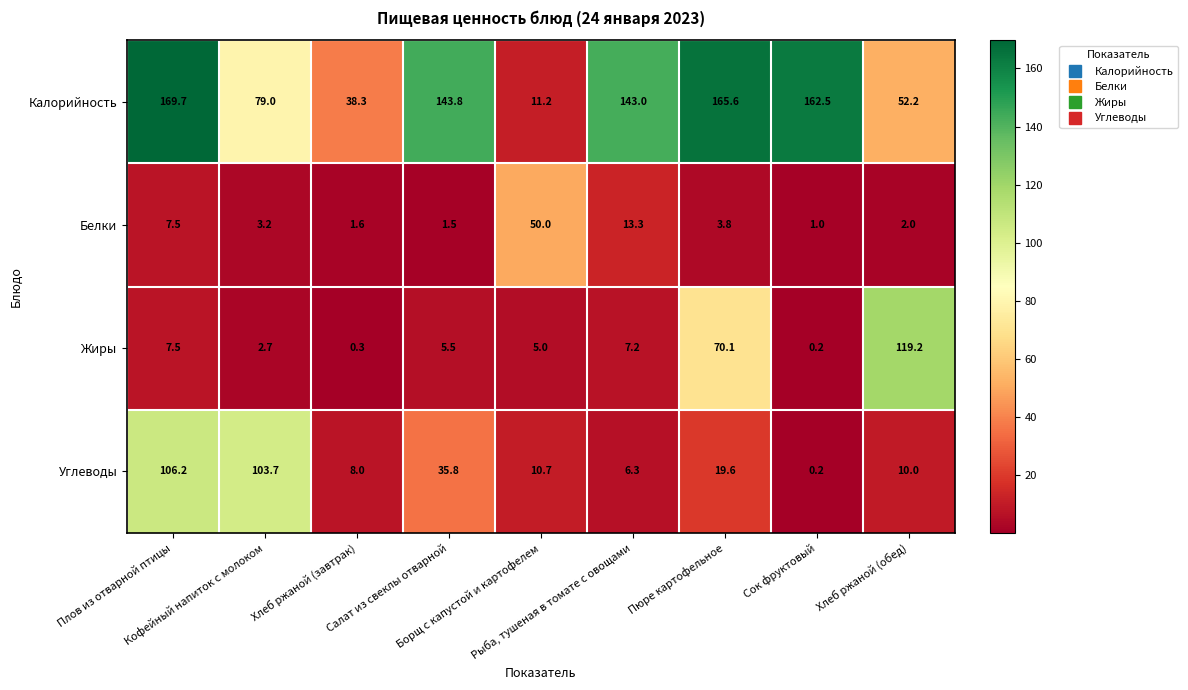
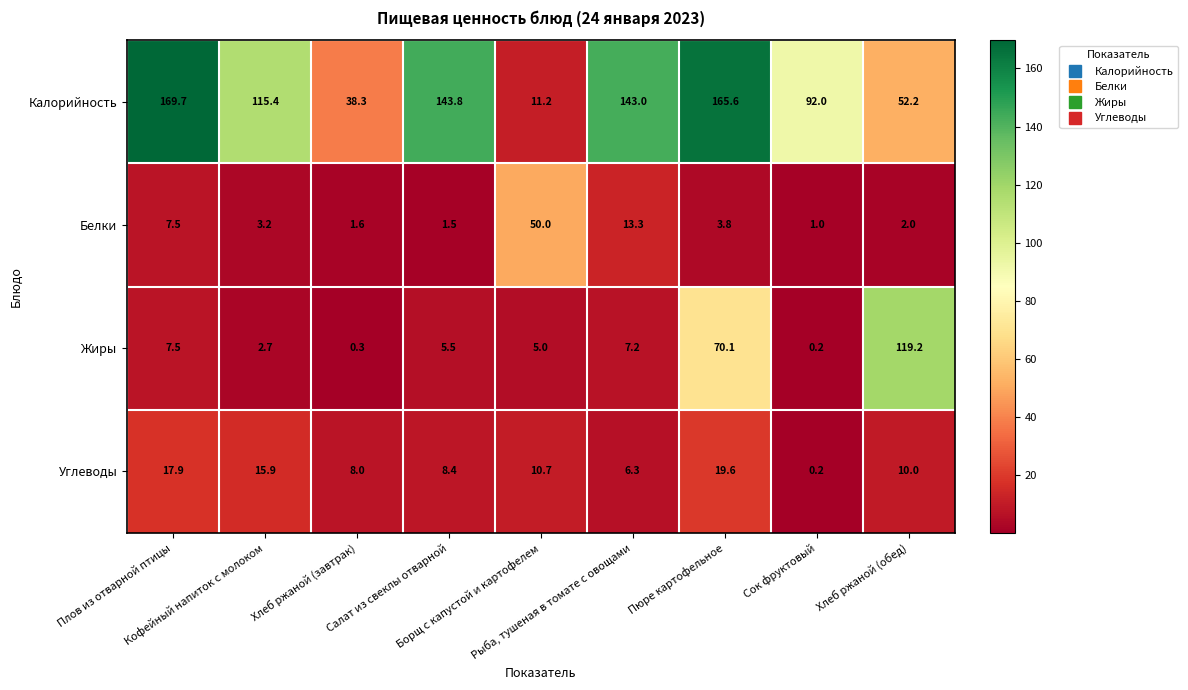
  {
    "Калорийность": {
      "Плов из отварной птицы": 169.7,
-     "Кофейный напиток с молоком": 79.0,
+     "Кофейный напиток с молоком": 115.4,
      "Хлеб ржаной (завтрак)": 38.3,
      "Салат из свеклы отварной": 143.8,
      "Борщ с капустой и картофелем": 11.2,
      "Рыба, тушеная в томате с овощами": 143.0,
      "Пюре картофельное": 165.6,
-     "Сок фруктовый": 162.5,
+     "Сок фруктовый": 92.0,
      "Хлеб ржаной (обед)": 52.2
    },
    "Белки": {
      "Плов из отварной птицы": 7.5,
      "Кофейный напиток с молоком": 3.2,
      "Хлеб ржаной (завтрак)": 1.6,
      "Салат из свеклы отварной": 1.5,
      "Борщ с капустой и картофелем": 50.0,
      "Рыба, тушеная в томате с овощами": 13.3,
      "Пюре картофельное": 3.8,
      "Сок фруктовый": 1.0,
      "Хлеб ржаной (обед)": 2.0
    },
    "Жиры": {
      "Плов из отварной птицы": 7.5,
      "Кофейный напиток с молоком": 2.7,
      "Хлеб ржаной (завтрак)": 0.3,
      "Салат из свеклы отварной": 5.5,
      "Борщ с капустой и картофелем": 5.0,
      "Рыба, тушеная в томате с овощами": 7.2,
      "Пюре картофельное": 70.1,
      "Сок фруктовый": 0.2,
      "Хлеб ржаной (обед)": 119.2
    },
    "Углеводы": {
-     "Плов из отварной птицы": 106.2,
-     "Кофейный напиток с молоком": 103.7,
+     "Плов из отварной птицы": 17.9,
+     "Кофейный напиток с молоком": 15.9,
      "Хлеб ржаной (завтрак)": 8.0,
-     "Салат из свеклы отварной": 35.8,
+     "Салат из свеклы отварной": 8.4,
      "Борщ с капустой и картофелем": 10.7,
      "Рыба, тушеная в томате с овощами": 6.3,
      "Пюре картофельное": 19.6,
      "Сок фруктовый": 0.2,
      "Хлеб ржаной (обед)": 10.0
    }
  }
